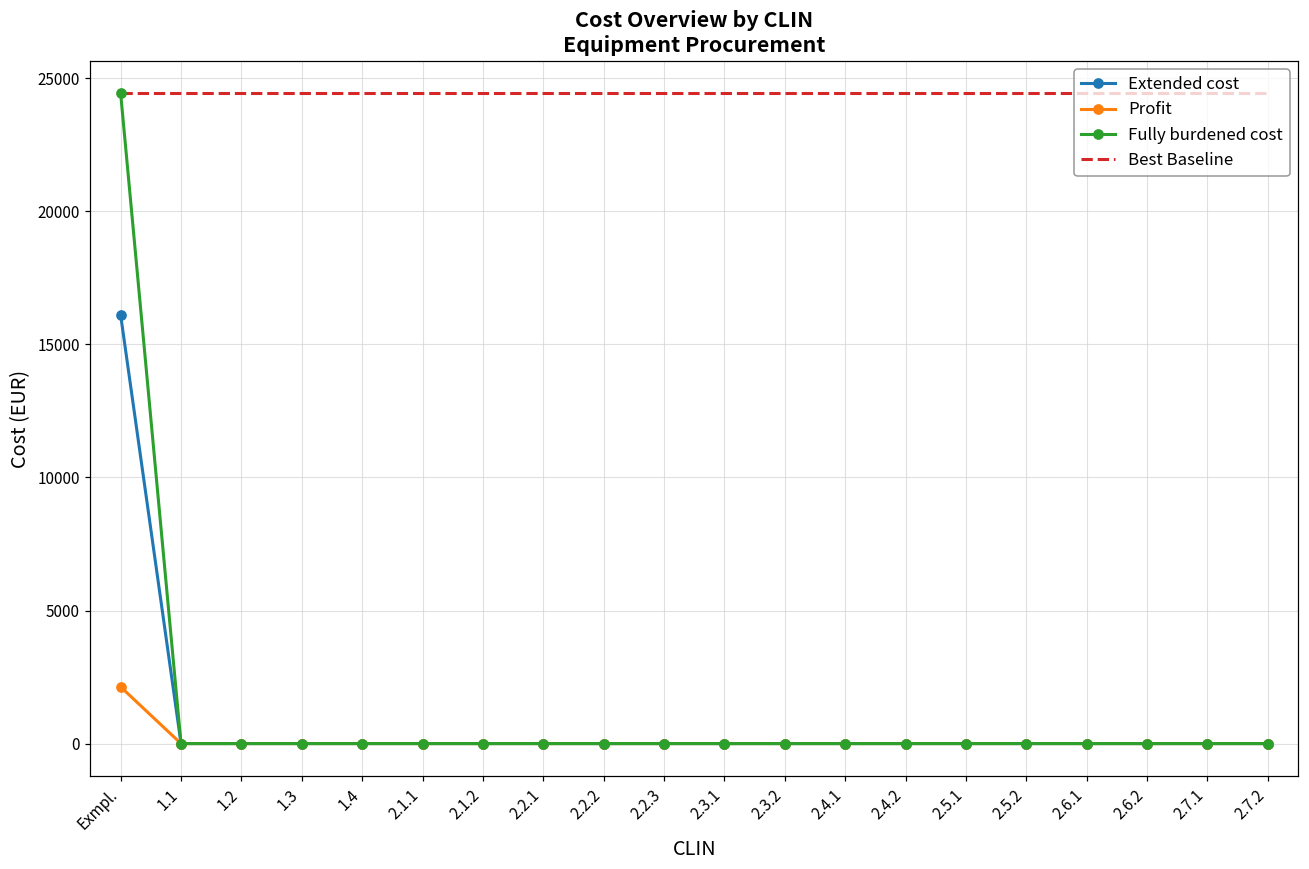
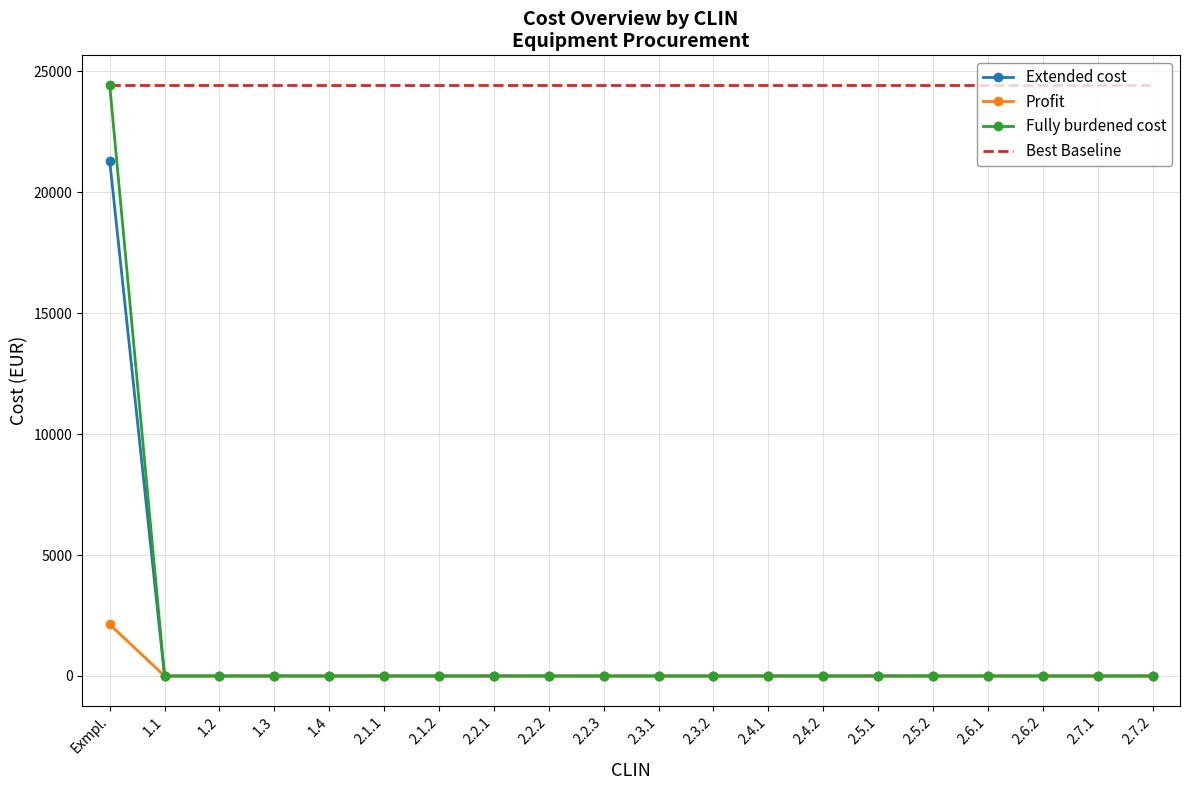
  {
    "Extended cost": {
-     "Exmpl.": 16100
+     "Exmpl.": 21300
    },
    "Profit": {
      "Exmpl.": 2100
    },
    "Best Baseline": {
      "1.1": 24400,
      "1.2": 24400,
      "1.3": 24400,
      "1.4": 24400,
      "2.1.1": 24400,
      "2.1.2": 24400,
      "2.2.1": 24400,
      "2.2.2": 24400,
      "2.2.3": 24400,
      "2.3.1": 24400,
      "2.3.2": 24400,
      "2.4.1": 24400,
      "2.4.2": 24400,
      "2.5.1": 24400,
      "2.5.2": 24400
    }
  }
